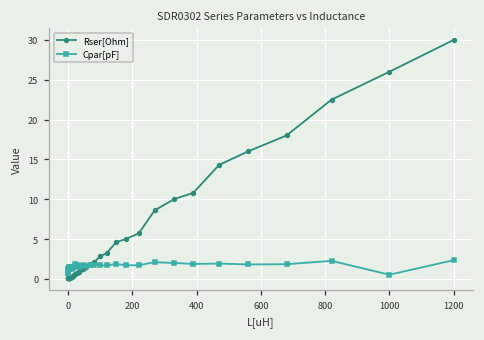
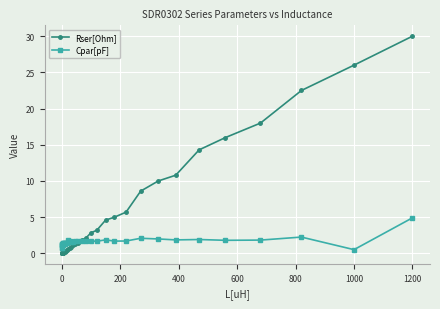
  {
    "Rser[Ohm]": {
      "1000": 26,
      "1200": 30
    },
    "Cpar[pF]": {
      "1000": 1,
-     "1200": 2
+     "1200": 5
    }
  }
